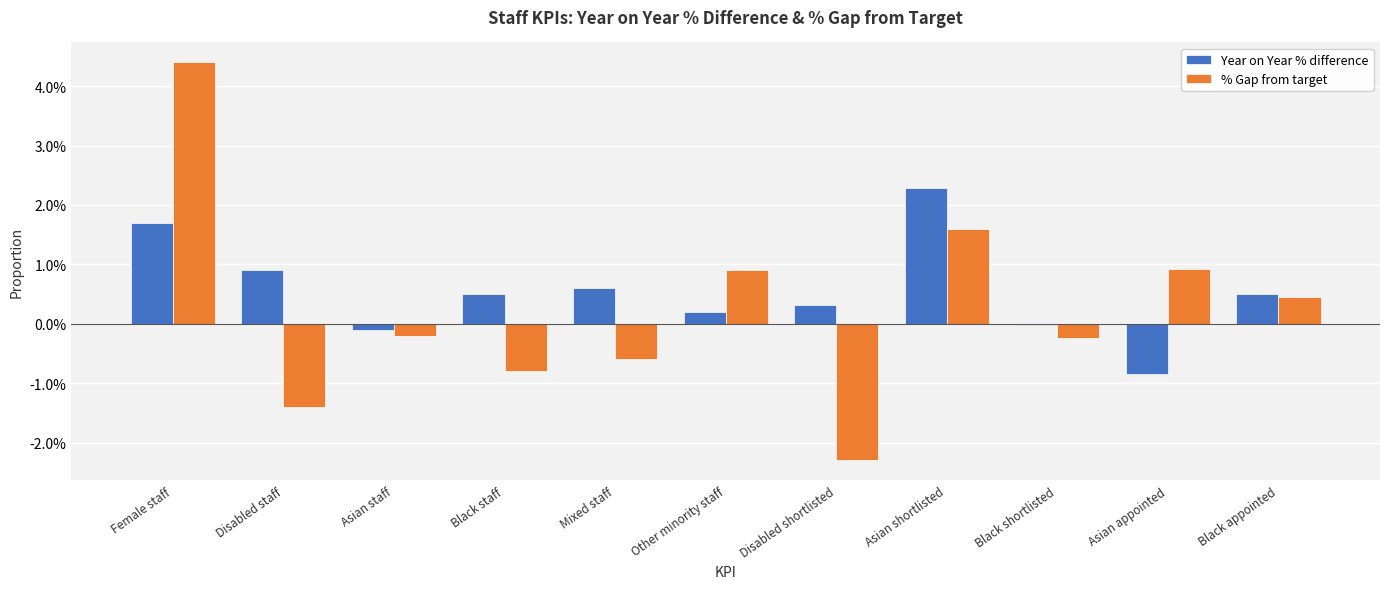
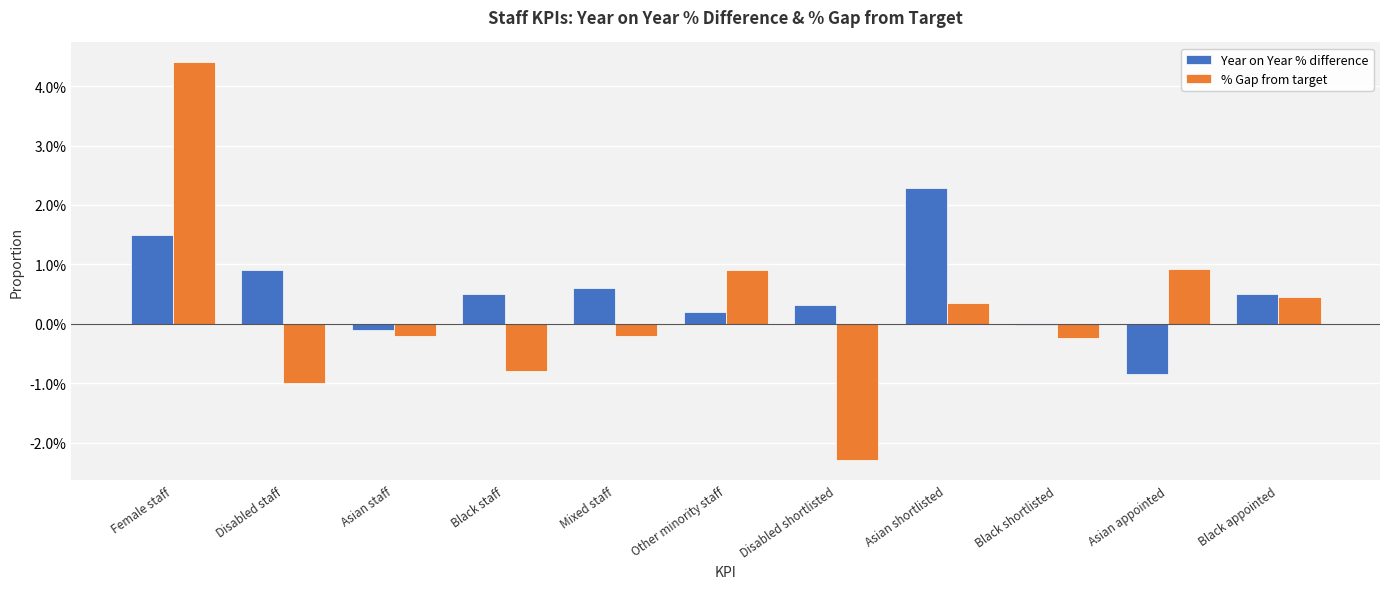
  {
    "Year on Year % difference": {
-     "Female staff": "1.7%",
+     "Female staff": "1.5%",
      "Disabled staff": "0.9%",
      "Asian staff": "-0.1%",
      "Black staff": "0.5%",
      "Mixed staff": "0.6%",
      "Other minority staff": "0.2%",
      "Disabled shortlisted": "0.3%",
      "Asian shortlisted": "2.3%",
      "Asian appointed": "-0.8%",
      "Black appointed": "0.5%"
    },
    "% Gap from target": {
      "Female staff": "4.4%",
-     "Disabled staff": "-1.4%",
+     "Disabled staff": "-1.0%",
      "Asian staff": "-0.2%",
      "Black staff": "-0.8%",
-     "Mixed staff": "-0.6%",
+     "Mixed staff": "-0.2%",
      "Other minority staff": "0.9%",
      "Disabled shortlisted": "-2.3%",
-     "Asian shortlisted": "1.6%",
+     "Asian shortlisted": "0.3%",
      "Black shortlisted": "-0.2%",
      "Asian appointed": "0.9%",
      "Black appointed": "0.5%"
    }
  }
